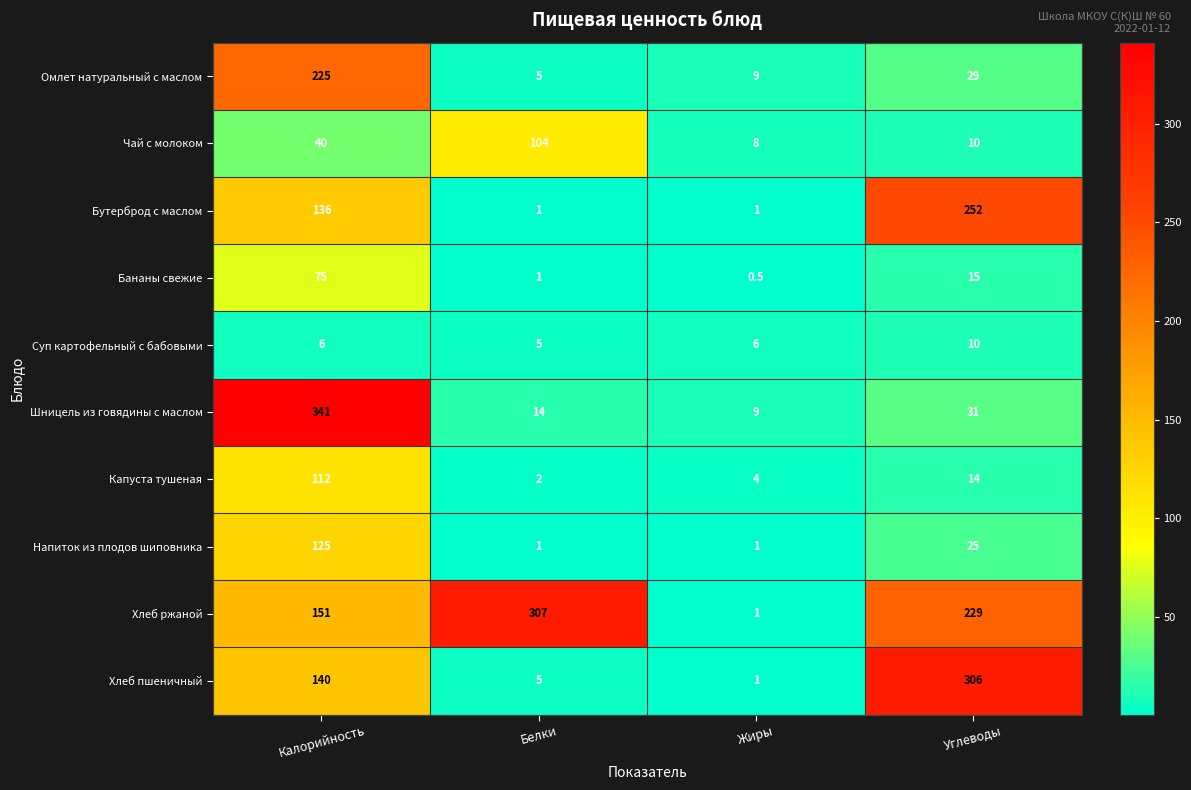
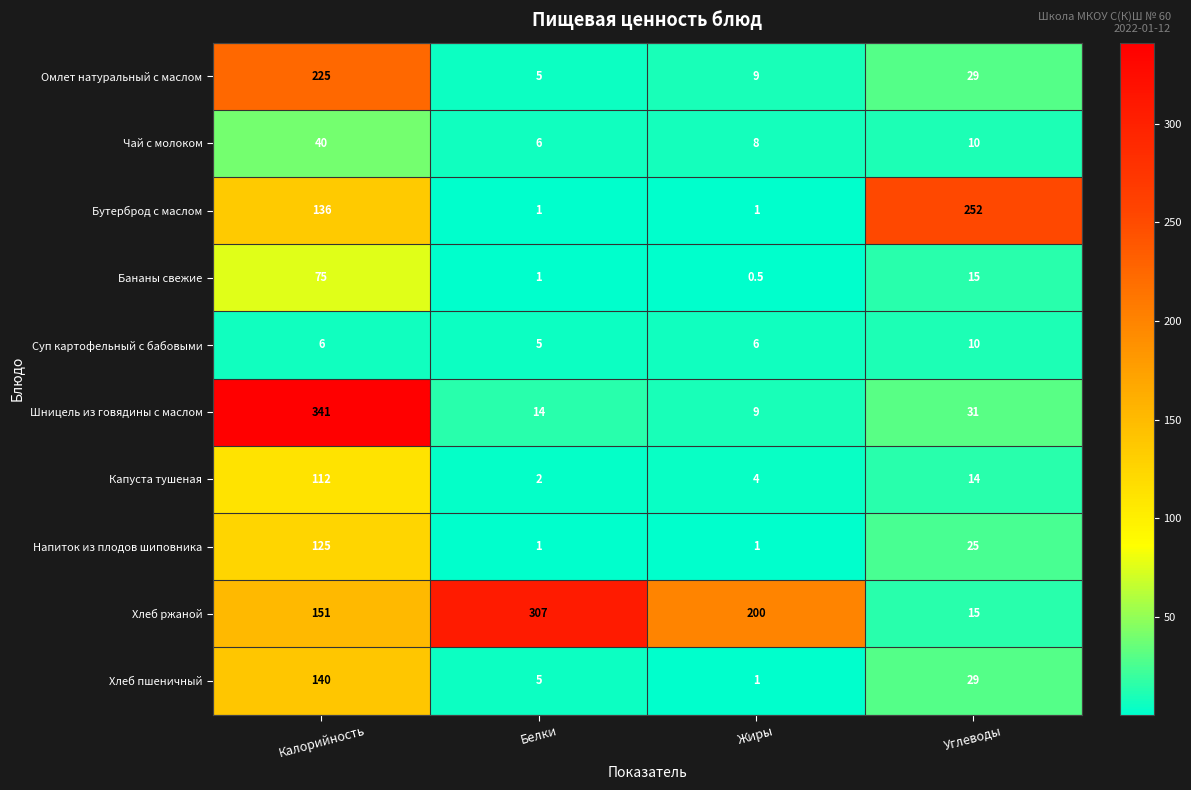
  {
    "Омлет натуральный с маслом": {
      "Калорийность": 225,
      "Белки": 5,
      "Жиры": 9,
      "Углеводы": 29
    },
    "Чай с молоком": {
      "Калорийность": 40,
-     "Белки": 104,
+     "Белки": 6,
      "Жиры": 8,
      "Углеводы": 10
    },
    "Бутерброд с маслом": {
      "Калорийность": 136,
      "Белки": 1,
      "Жиры": 1,
      "Углеводы": 252
    },
    "Бананы свежие": {
      "Калорийность": 75,
      "Белки": 1,
      "Жиры": 0.5,
      "Углеводы": 15
    },
    "Суп картофельный с бабовыми": {
      "Калорийность": 6,
      "Белки": 5,
      "Жиры": 6,
      "Углеводы": 10
    },
    "Шницель из говядины с маслом": {
      "Калорийность": 341,
      "Белки": 14,
      "Жиры": 9,
      "Углеводы": 31
    },
    "Капуста тушеная": {
      "Калорийность": 112,
      "Белки": 2,
      "Жиры": 4,
      "Углеводы": 14
    },
    "Напиток из плодов шиповника": {
      "Калорийность": 125,
      "Белки": 1,
      "Жиры": 1,
      "Углеводы": 25
    },
    "Хлеб ржаной": {
      "Калорийность": 151,
      "Белки": 307,
-     "Жиры": 1,
-     "Углеводы": 229
+     "Жиры": 200,
+     "Углеводы": 15
    },
    "Хлеб пшеничный": {
      "Калорийность": 140,
      "Белки": 5,
      "Жиры": 1,
-     "Углеводы": 306
+     "Углеводы": 29
    }
  }
